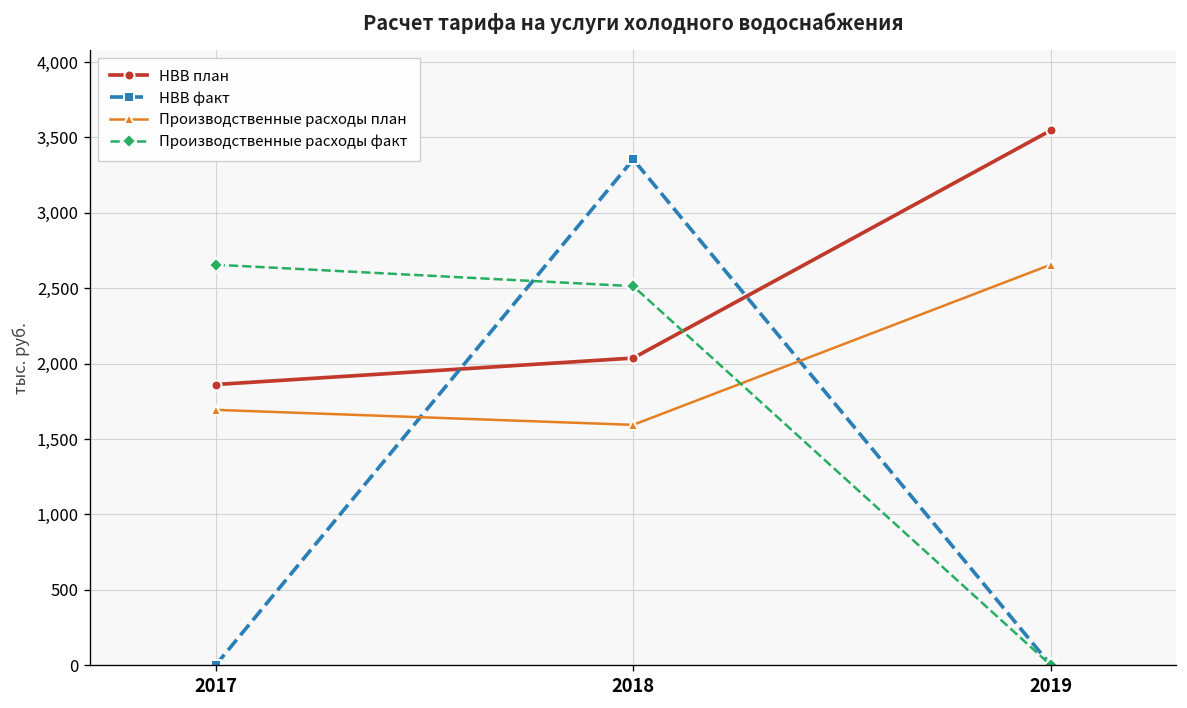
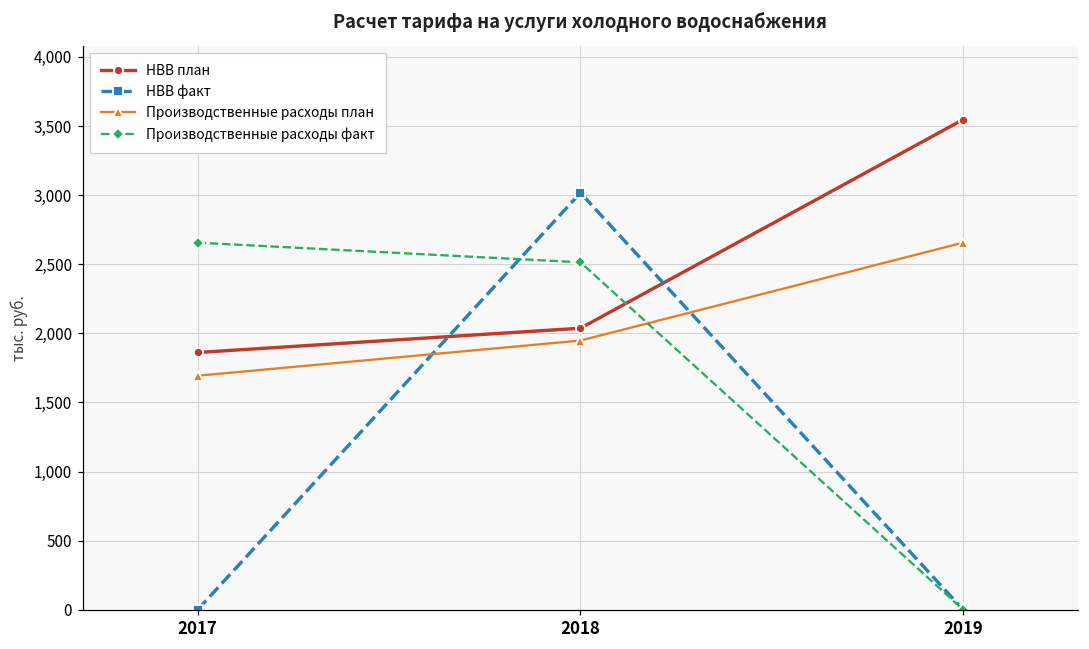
  {
    "НВВ план": {
      "2017": "1,860",
      "2018": "2,040",
      "2019": "3,550"
    },
    "НВВ факт": {
      "2017": "0",
-     "2018": "3,350"
+     "2018": "3,020"
    },
    "Производственные расходы план": {
      "2017": "1,690",
-     "2018": "1,590",
+     "2018": "1,950",
      "2019": "2,660"
    },
    "Производственные расходы факт": {
      "2017": "2,660",
      "2018": "2,510"
    }
  }
